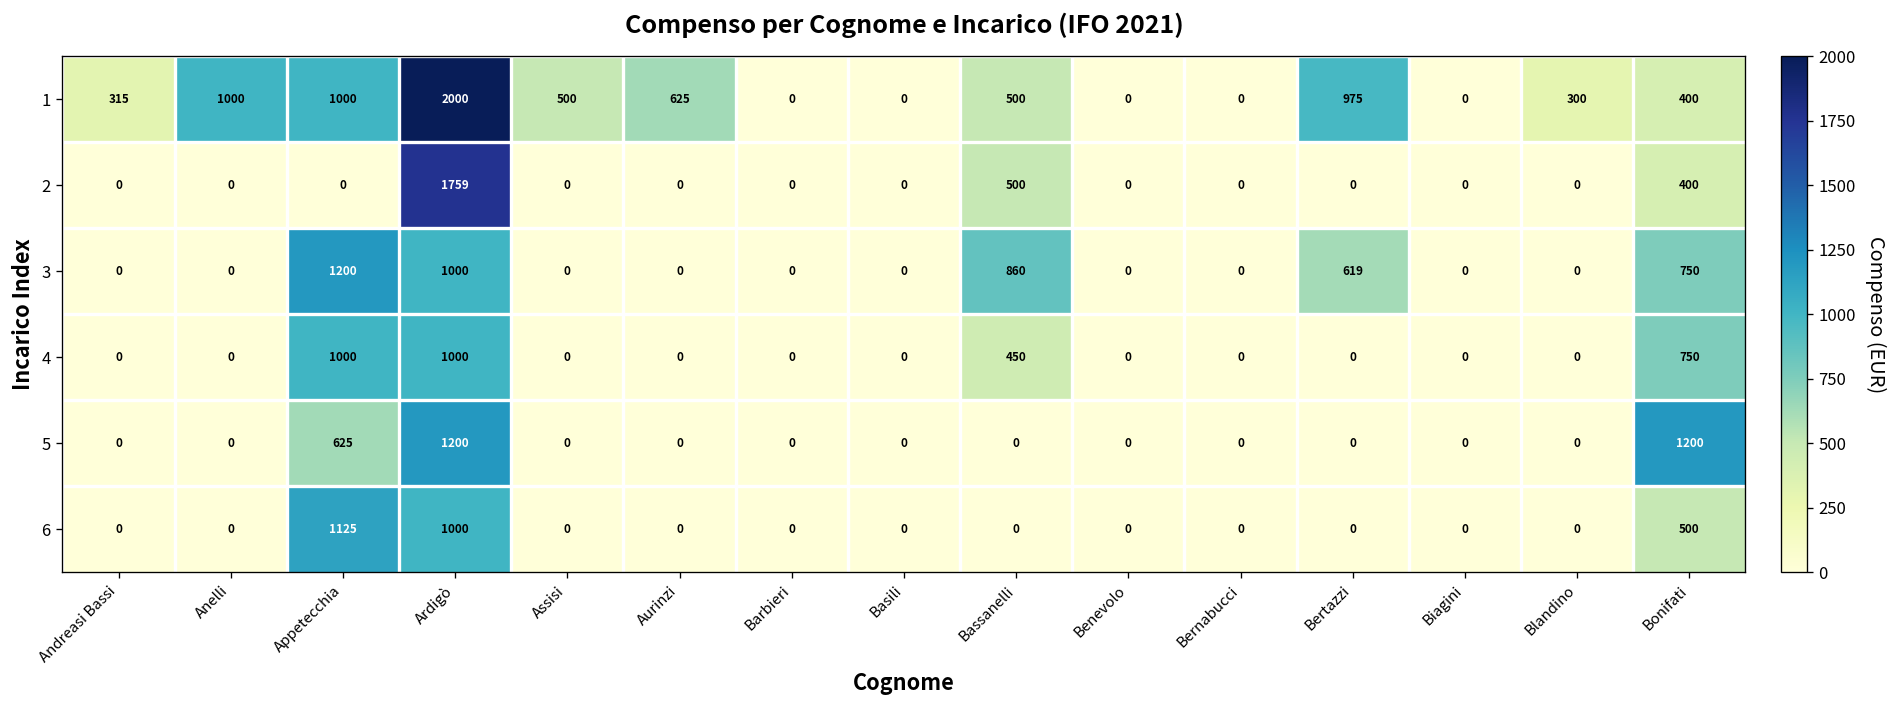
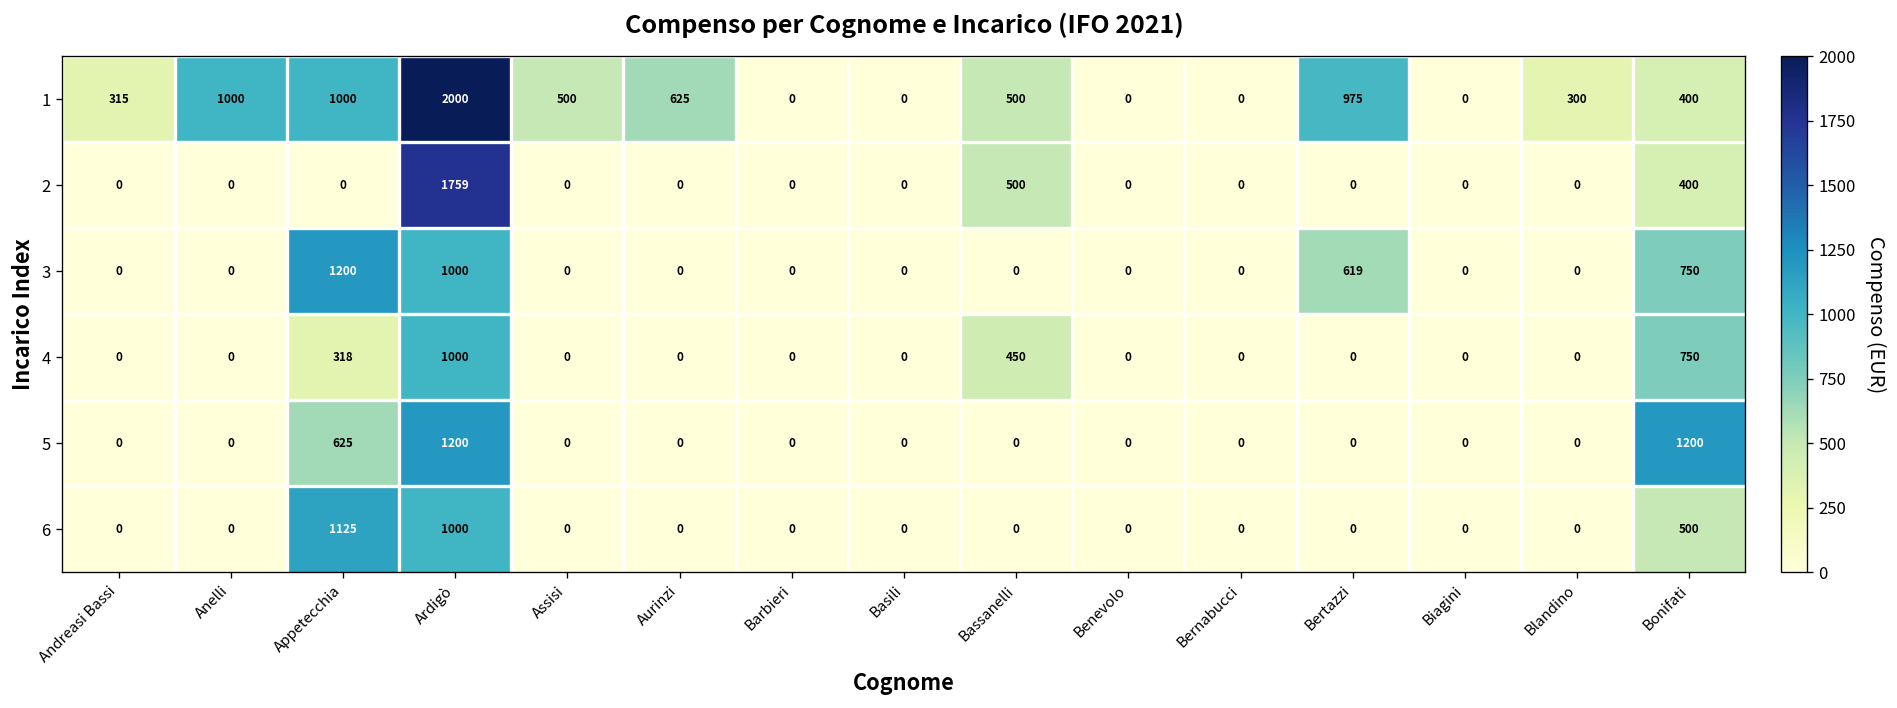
  {
    "1": {
      "Andreasi Bassi": 315,
      "Anelli": 1000,
      "Appetecchia": 1000,
      "Ardigò": 2000,
      "Assisi": 500,
      "Aurinzi": 625,
      "Barbieri": 0,
      "Basili": 0,
      "Bassanelli": 500,
      "Benevolo": 0,
      "Bernabucci": 0,
      "Bertazzi": 975,
      "Biagini": 0,
      "Blandino": 300,
      "Bonifati": 400
    },
    "2": {
      "Andreasi Bassi": 0,
      "Anelli": 0,
      "Appetecchia": 0,
      "Ardigò": 1759,
      "Assisi": 0,
      "Aurinzi": 0,
      "Barbieri": 0,
      "Basili": 0,
      "Bassanelli": 500,
      "Benevolo": 0,
      "Bernabucci": 0,
      "Bertazzi": 0,
      "Biagini": 0,
      "Blandino": 0,
      "Bonifati": 400
    },
    "3": {
      "Andreasi Bassi": 0,
      "Anelli": 0,
      "Appetecchia": 1200,
      "Ardigò": 1000,
      "Assisi": 0,
      "Aurinzi": 0,
      "Barbieri": 0,
      "Basili": 0,
-     "Bassanelli": 860,
+     "Bassanelli": 0,
      "Benevolo": 0,
      "Bernabucci": 0,
      "Bertazzi": 619,
      "Biagini": 0,
      "Blandino": 0,
      "Bonifati": 750
    },
    "4": {
      "Andreasi Bassi": 0,
      "Anelli": 0,
-     "Appetecchia": 1000,
+     "Appetecchia": 318,
      "Ardigò": 1000,
      "Assisi": 0,
      "Aurinzi": 0,
      "Barbieri": 0,
      "Basili": 0,
      "Bassanelli": 450,
      "Benevolo": 0,
      "Bernabucci": 0,
      "Bertazzi": 0,
      "Biagini": 0,
      "Blandino": 0,
      "Bonifati": 750
    },
    "5": {
      "Andreasi Bassi": 0,
      "Anelli": 0,
      "Appetecchia": 625,
      "Ardigò": 1200,
      "Assisi": 0,
      "Aurinzi": 0,
      "Barbieri": 0,
      "Basili": 0,
      "Bassanelli": 0,
      "Benevolo": 0,
      "Bernabucci": 0,
      "Bertazzi": 0,
      "Biagini": 0,
      "Blandino": 0,
      "Bonifati": 1200
    },
    "6": {
      "Andreasi Bassi": 0,
      "Anelli": 0,
      "Appetecchia": 1125,
      "Ardigò": 1000,
      "Assisi": 0,
      "Aurinzi": 0,
      "Barbieri": 0,
      "Basili": 0,
      "Bassanelli": 0,
      "Benevolo": 0,
      "Bernabucci": 0,
      "Bertazzi": 0,
      "Biagini": 0,
      "Blandino": 0,
      "Bonifati": 500
    }
  }
